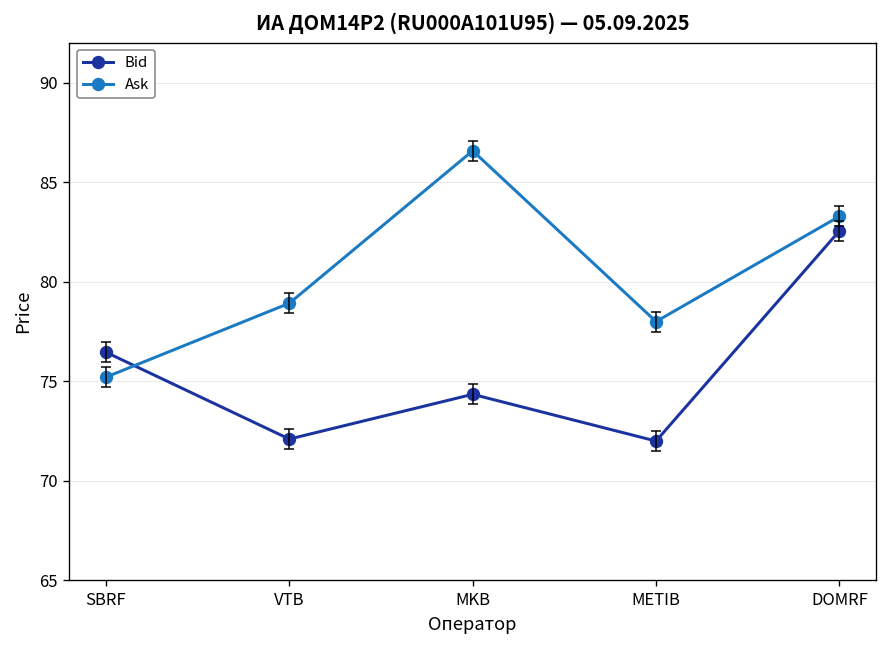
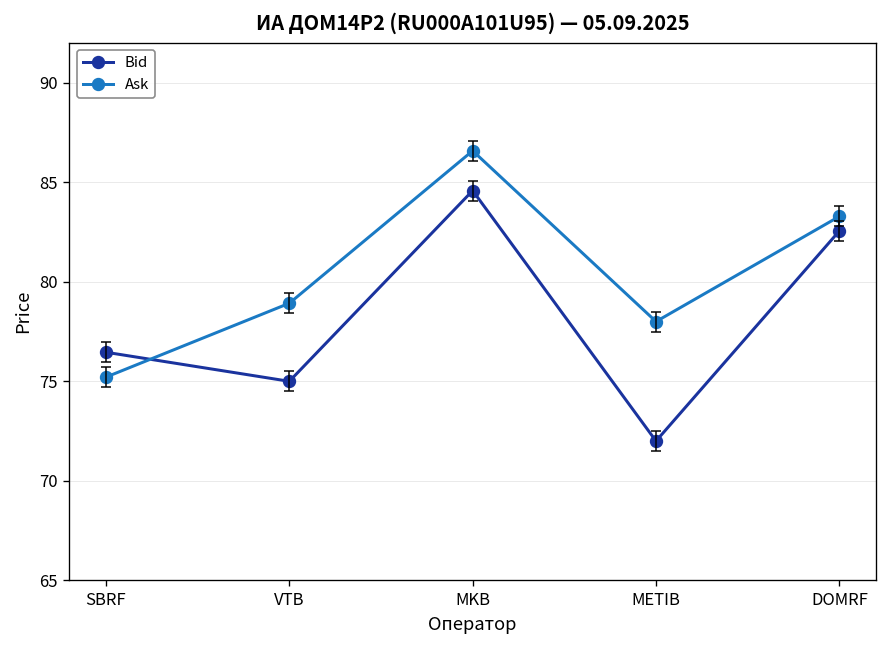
  {
    "Bid": {
      "SBRF": 76.5,
-     "VTB": 72.1,
-     "MKB": 74.3,
+     "VTB": 75.0,
+     "MKB": 84.6,
      "METIB": 72.0,
      "DOMRF": 82.6
    }
  }
